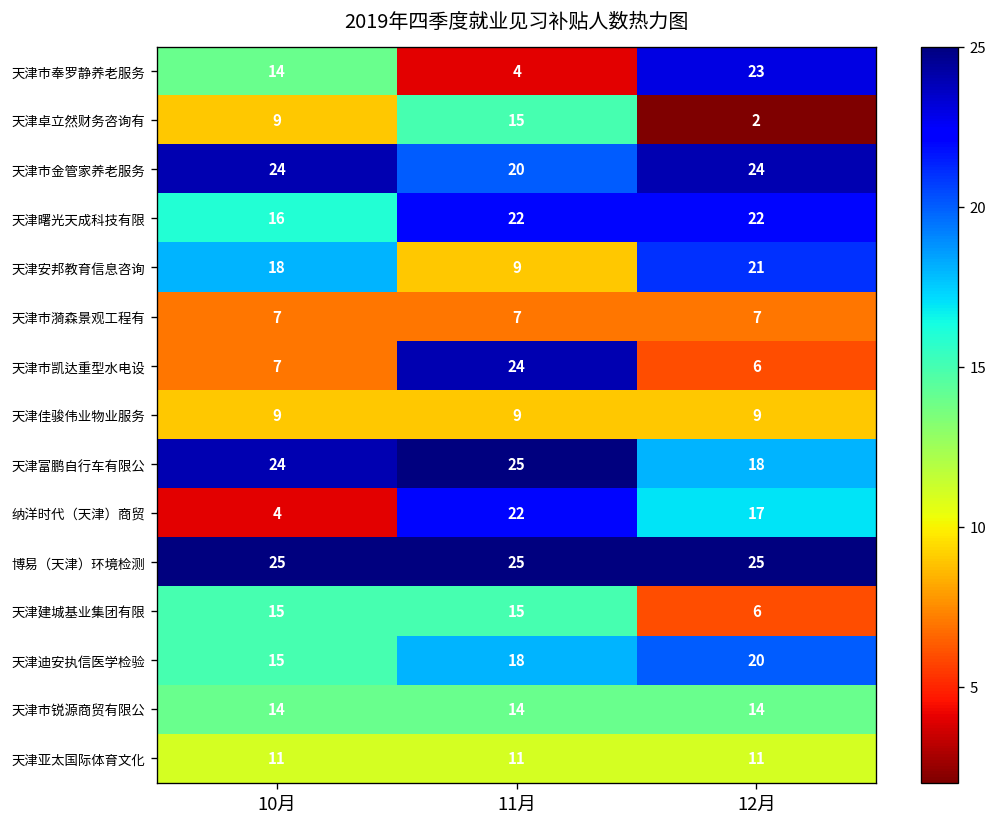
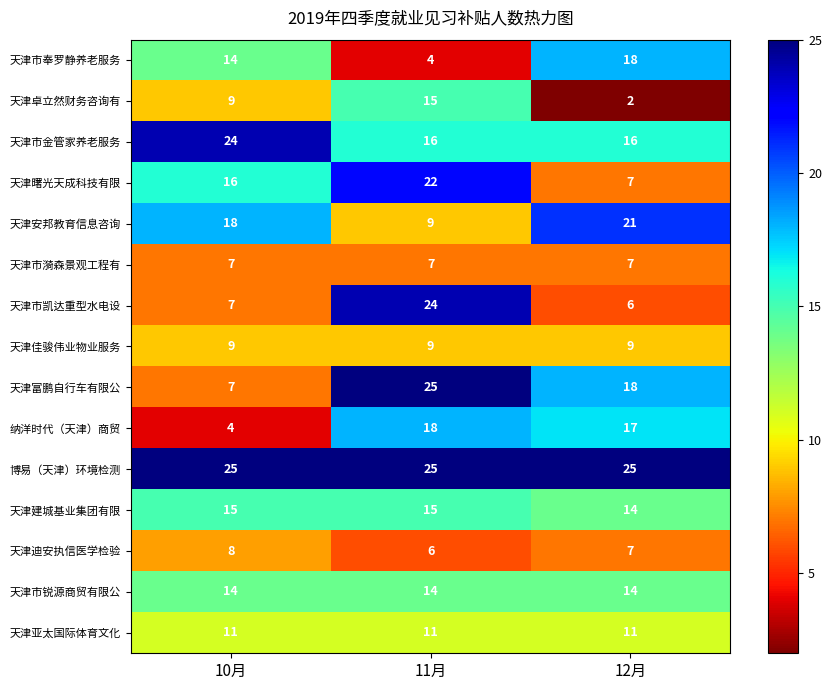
  {
    "天津市奉罗静养老服务": {
      "10月": 14,
      "11月": 4,
-     "12月": 23
+     "12月": 18
    },
    "天津卓立然财务咨询有": {
      "10月": 9,
      "11月": 15,
      "12月": 2
    },
    "天津市金管家养老服务": {
      "10月": 24,
-     "11月": 20,
-     "12月": 24
+     "11月": 16,
+     "12月": 16
    },
    "天津曙光天成科技有限": {
      "10月": 16,
      "11月": 22,
-     "12月": 22
+     "12月": 7
    },
    "天津安邦教育信息咨询": {
      "10月": 18,
      "11月": 9,
      "12月": 21
    },
    "天津市漪森景观工程有": {
      "10月": 7,
      "11月": 7,
      "12月": 7
    },
    "天津市凯达重型水电设": {
      "10月": 7,
      "11月": 24,
      "12月": 6
    },
    "天津佳骏伟业物业服务": {
      "10月": 9,
      "11月": 9,
      "12月": 9
    },
    "天津富鹏自行车有限公": {
-     "10月": 24,
+     "10月": 7,
      "11月": 25,
      "12月": 18
    },
    "纳洋时代（天津）商贸": {
      "10月": 4,
-     "11月": 22,
+     "11月": 18,
      "12月": 17
    },
    "博易（天津）环境检测": {
      "10月": 25,
      "11月": 25,
      "12月": 25
    },
    "天津建城基业集团有限": {
      "10月": 15,
      "11月": 15,
-     "12月": 6
+     "12月": 14
    },
    "天津迪安执信医学检验": {
-     "10月": 15,
-     "11月": 18,
-     "12月": 20
+     "10月": 8,
+     "11月": 6,
+     "12月": 7
    },
    "天津市锐源商贸有限公": {
      "10月": 14,
      "11月": 14,
      "12月": 14
    },
    "天津亚太国际体育文化": {
      "10月": 11,
      "11月": 11,
      "12月": 11
    }
  }
